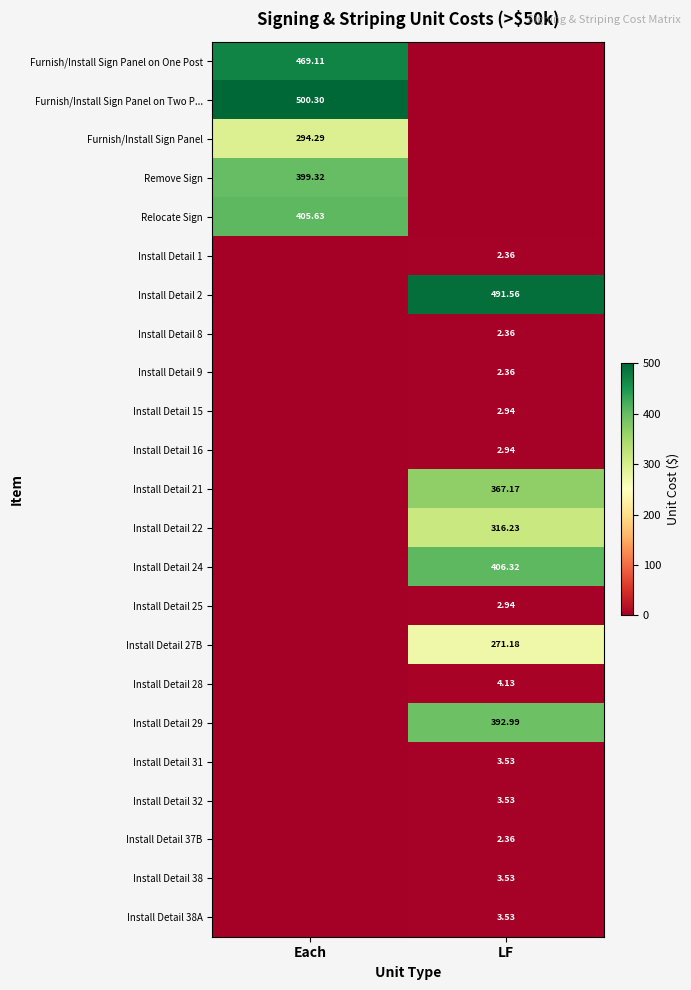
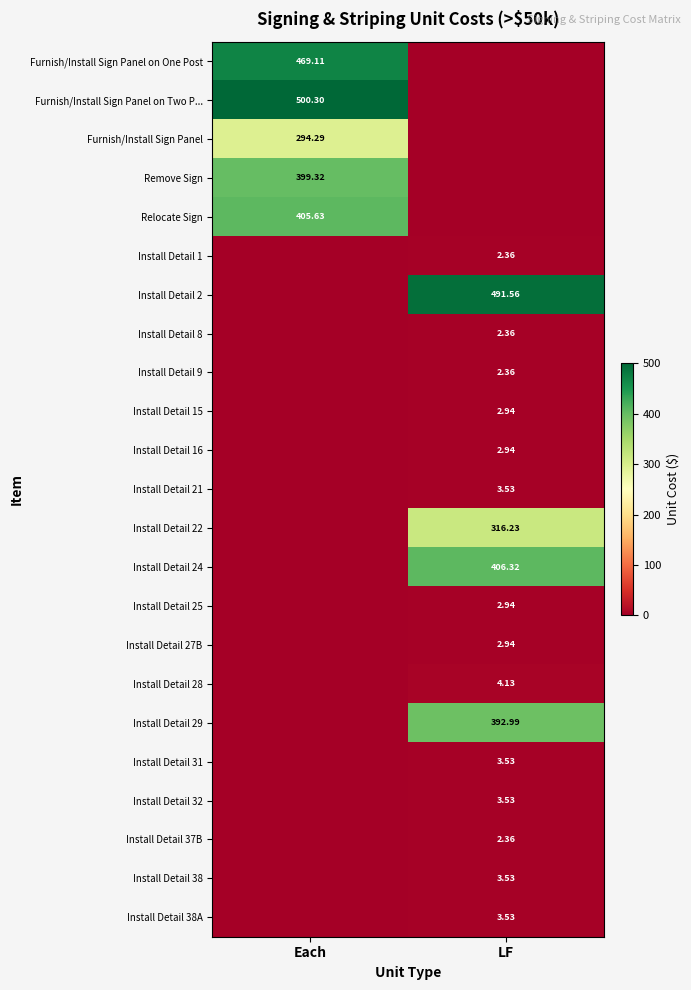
  {
    "Furnish/Install Sign Panel on One Post": {
      "Each": 469.11
    },
    "Furnish/Install Sign Panel on Two P...": {
      "Each": 500.30
    },
    "Furnish/Install Sign Panel": {
      "Each": 294.29
    },
    "Remove Sign": {
      "Each": 399.32
    },
    "Relocate Sign": {
      "Each": 405.63
    },
    "Install Detail 1": {
      "LF": 2.36
    },
    "Install Detail 2": {
      "LF": 491.56
    },
    "Install Detail 8": {
      "LF": 2.36
    },
    "Install Detail 9": {
      "LF": 2.36
    },
    "Install Detail 15": {
      "LF": 2.94
    },
    "Install Detail 16": {
      "LF": 2.94
    },
    "Install Detail 21": {
-     "LF": 367.17
+     "LF": 3.53
    },
    "Install Detail 22": {
      "LF": 316.23
    },
    "Install Detail 24": {
      "LF": 406.32
    },
    "Install Detail 25": {
      "LF": 2.94
    },
    "Install Detail 27B": {
-     "LF": 271.18
+     "LF": 2.94
    },
    "Install Detail 28": {
      "LF": 4.13
    },
    "Install Detail 29": {
      "LF": 392.99
    },
    "Install Detail 31": {
      "LF": 3.53
    },
    "Install Detail 32": {
      "LF": 3.53
    },
    "Install Detail 37B": {
      "LF": 2.36
    },
    "Install Detail 38": {
      "LF": 3.53
    },
    "Install Detail 38A": {
      "LF": 3.53
    }
  }
